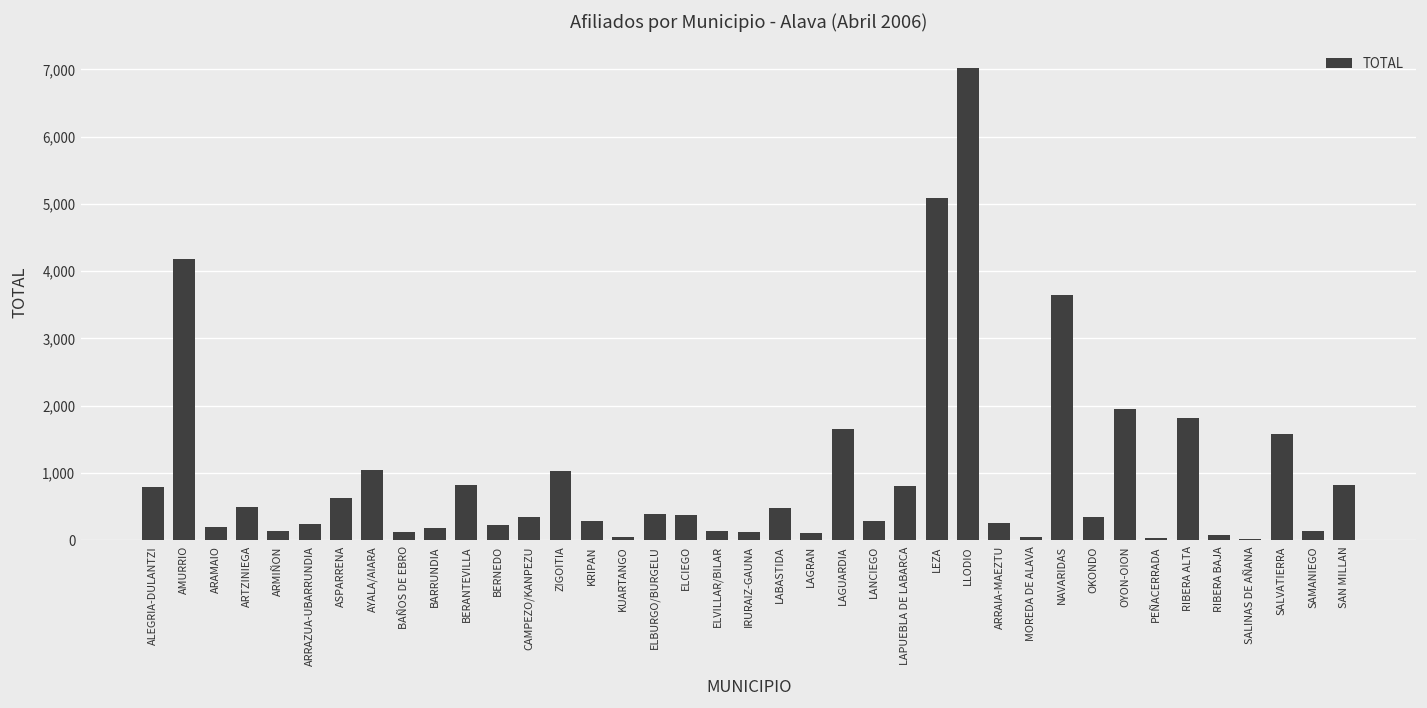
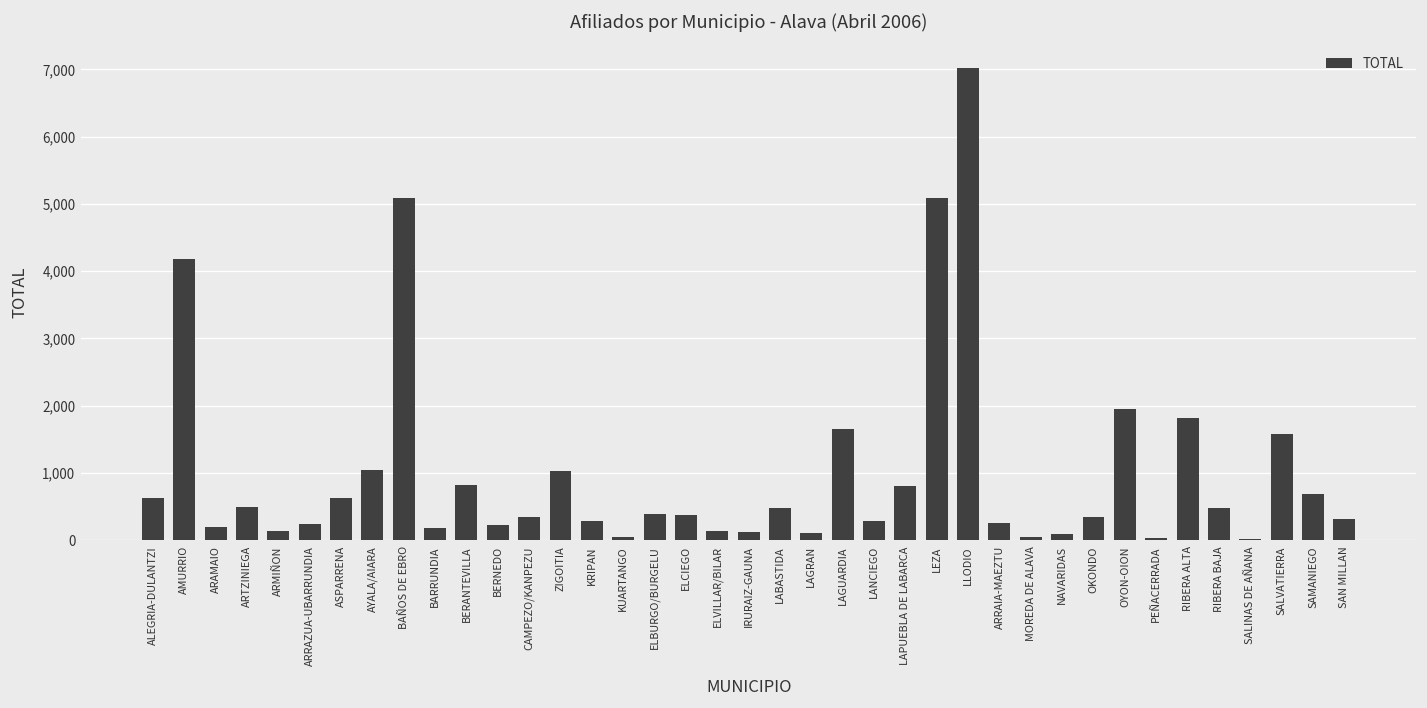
  {
-   "ALEGRIA-DULANTZI": "800",
+   "ALEGRIA-DULANTZI": "600",
    "AMURRIO": "4,200",
    "ARAMAIO": "200",
    "ARTZINIEGA": "500",
    "ARMIÑON": "100",
    "ARRAZUA-UBARRUNDIA": "200",
    "ASPARRENA": "600",
    "AYALA/AIARA": "1,000",
-   "BAÑOS DE EBRO": "100",
+   "BAÑOS DE EBRO": "5,100",
    "BARRUNDIA": "200",
    "BERANTEVILLA": "800",
    "BERNEDO": "200",
    "CAMPEZO/KANPEZU": "400",
    "ZIGOITIA": "1,000",
    "KRIPAN": "300",
    "KUARTANGO": "100",
    "ELBURGO/BURGELU": "400",
    "ELCIEGO": "400",
    "ELVILLAR/BILAR": "100",
    "IRURAIZ-GAUNA": "100",
    "LABASTIDA": "500",
    "LAGRAN": "100",
    "LAGUARDIA": "1,700",
    "LANCIEGO": "300",
    "LAPUEBLA DE LABARCA": "800",
    "LEZA": "5,100",
    "LLODIO": "7,000",
    "ARRAIA-MAEZTU": "300",
    "MOREDA DE ALAVA": "100",
-   "NAVARIDAS": "3,600",
+   "NAVARIDAS": "100",
    "OKONDO": "300",
    "OYON-OION": "1,900",
    "RIBERA ALTA": "1,800",
-   "RIBERA BAJA": "100",
+   "RIBERA BAJA": "500",
    "SALVATIERRA": "1,600",
-   "SAMANIEGO": "100",
-   "SAN MILLAN": "800"
+   "SAMANIEGO": "700",
+   "SAN MILLAN": "300"
  }
